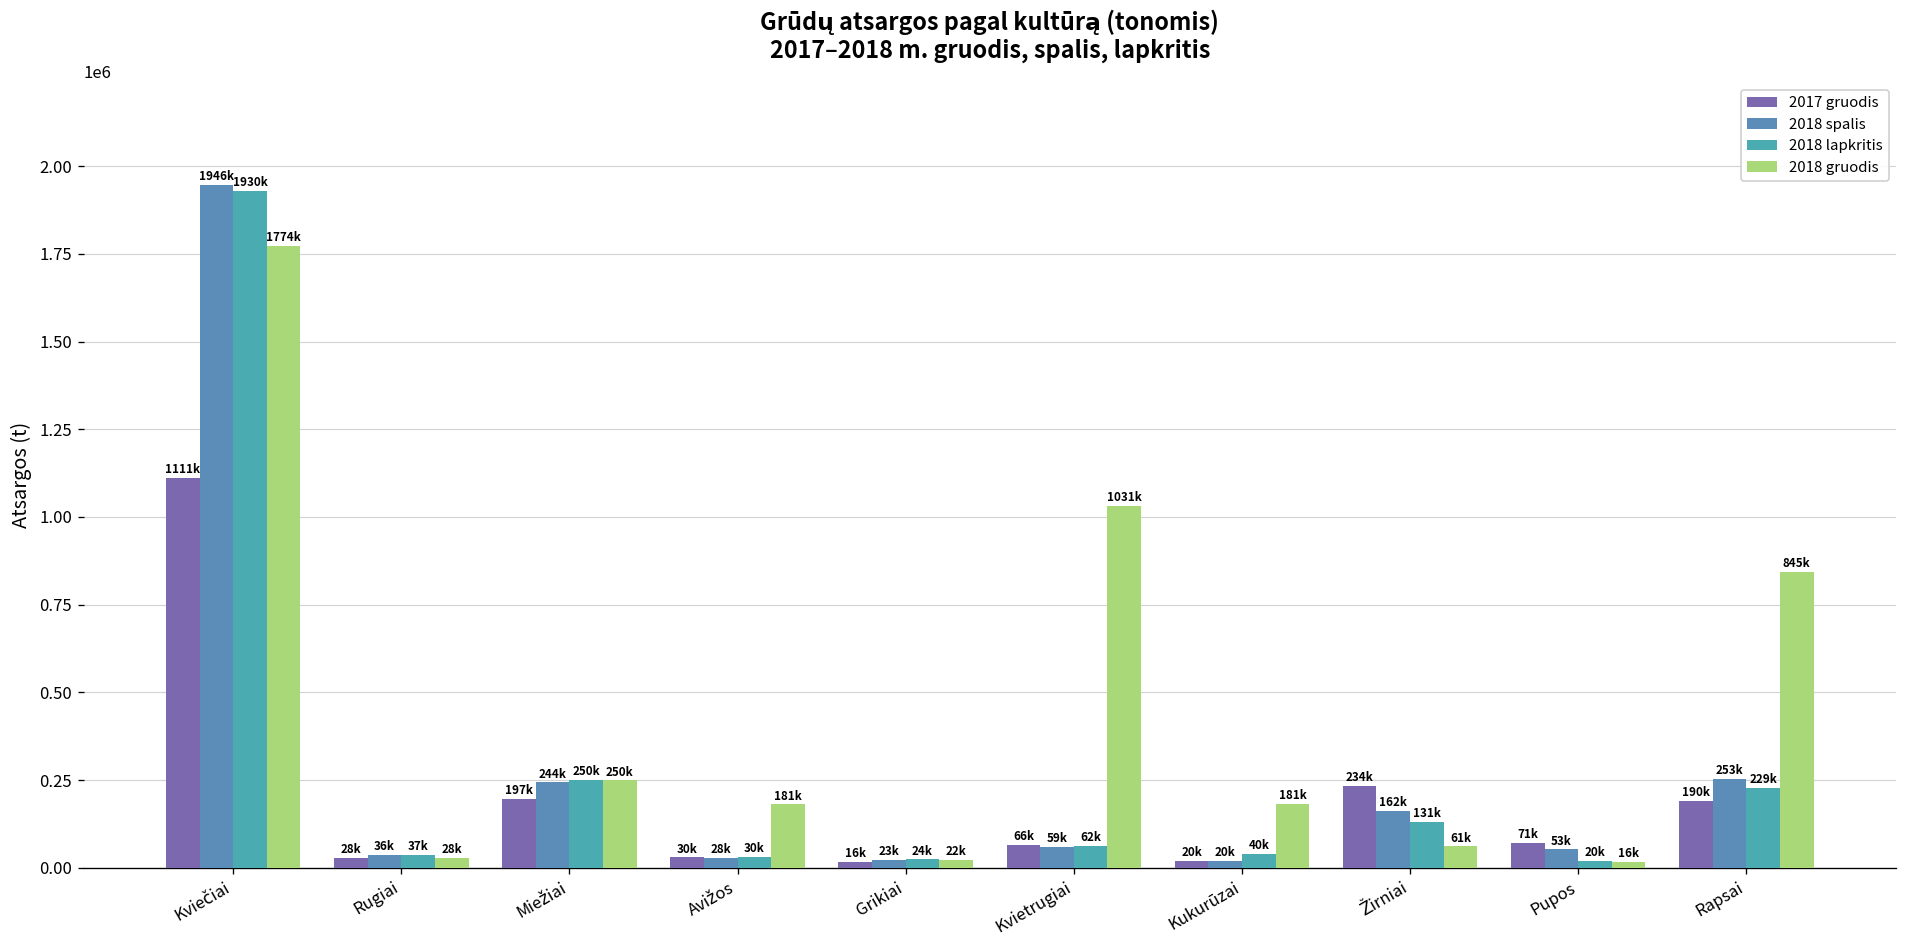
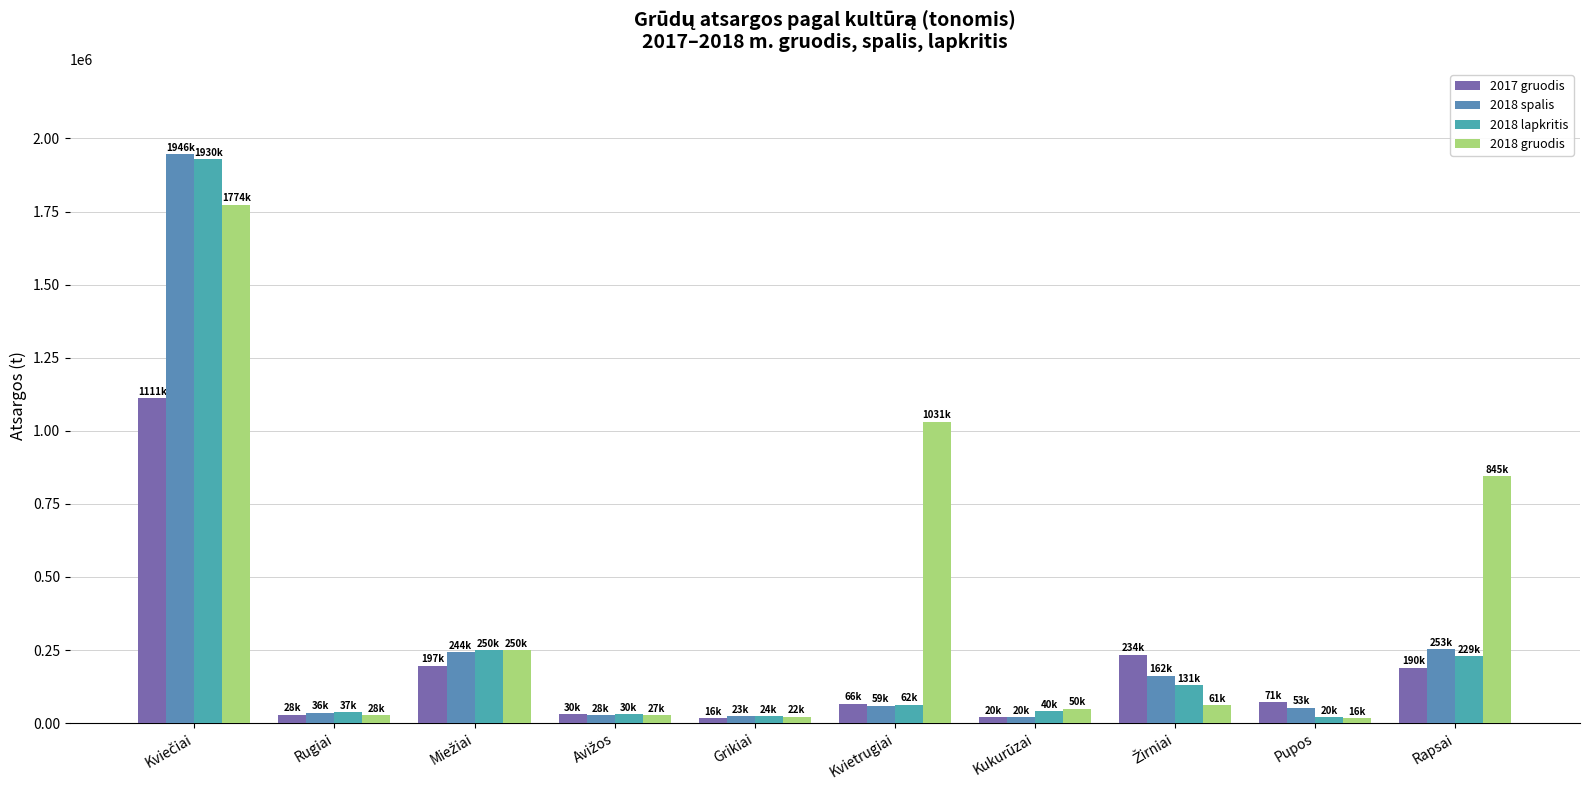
  {
    "2018 gruodis": {
      "Kviečiai": "1774k",
      "Rugiai": "28k",
      "Miežiai": "250k",
-     "Avižos": "181k",
+     "Avižos": "27k",
      "Grikiai": "22k",
      "Kvietrugiai": "1031k",
-     "Kukurūzai": "181k",
+     "Kukurūzai": "50k",
      "Žirniai": "61k",
      "Pupos": "16k",
      "Rapsai": "845k"
    }
  }
